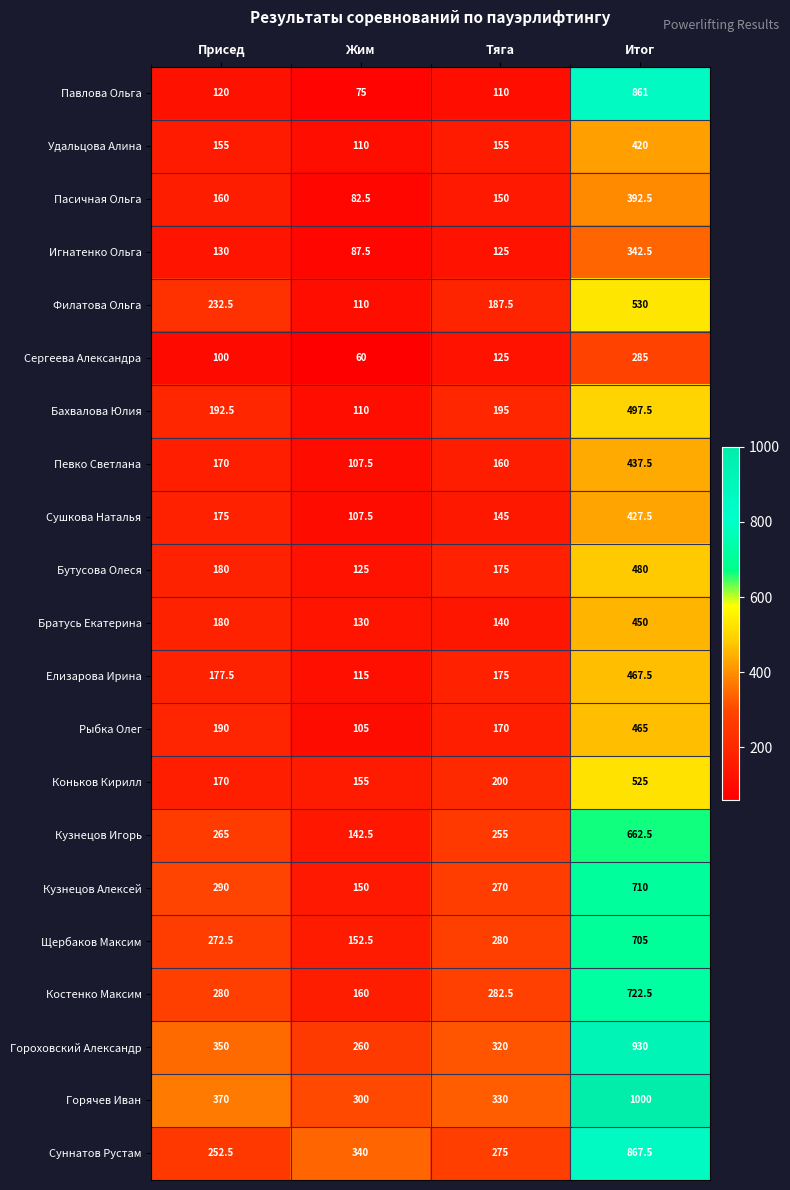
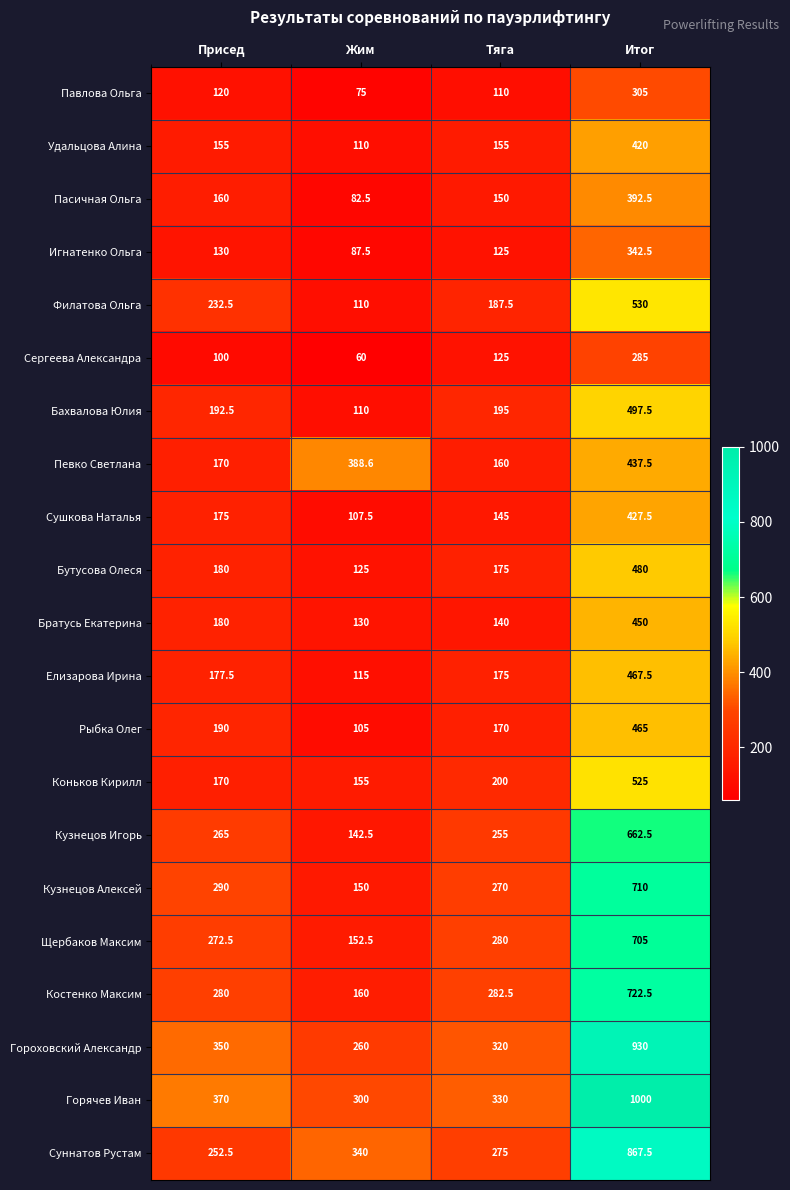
  {
    "Павлова Ольга": {
      "Присед": 120,
      "Жим": 75,
      "Тяга": 110,
-     "Итог": 861
+     "Итог": 305
    },
    "Удальцова Алина": {
      "Присед": 155,
      "Жим": 110,
      "Тяга": 155,
      "Итог": 420
    },
    "Пасичная Ольга": {
      "Присед": 160,
      "Жим": 82.5,
      "Тяга": 150,
      "Итог": 392.5
    },
    "Игнатенко Ольга": {
      "Присед": 130,
      "Жим": 87.5,
      "Тяга": 125,
      "Итог": 342.5
    },
    "Филатова Ольга": {
      "Присед": 232.5,
      "Жим": 110,
      "Тяга": 187.5,
      "Итог": 530
    },
    "Сергеева Александра": {
      "Присед": 100,
      "Жим": 60,
      "Тяга": 125,
      "Итог": 285
    },
    "Бахвалова Юлия": {
      "Присед": 192.5,
      "Жим": 110,
      "Тяга": 195,
      "Итог": 497.5
    },
    "Певко Светлана": {
      "Присед": 170,
-     "Жим": 107.5,
+     "Жим": 388.6,
      "Тяга": 160,
      "Итог": 437.5
    },
    "Сушкова Наталья": {
      "Присед": 175,
      "Жим": 107.5,
      "Тяга": 145,
      "Итог": 427.5
    },
    "Бутусова Олеся": {
      "Присед": 180,
      "Жим": 125,
      "Тяга": 175,
      "Итог": 480
    },
    "Братусь Екатерина": {
      "Присед": 180,
      "Жим": 130,
      "Тяга": 140,
      "Итог": 450
    },
    "Елизарова Ирина": {
      "Присед": 177.5,
      "Жим": 115,
      "Тяга": 175,
      "Итог": 467.5
    },
    "Рыбка Олег": {
      "Присед": 190,
      "Жим": 105,
      "Тяга": 170,
      "Итог": 465
    },
    "Коньков Кирилл": {
      "Присед": 170,
      "Жим": 155,
      "Тяга": 200,
      "Итог": 525
    },
    "Кузнецов Игорь": {
      "Присед": 265,
      "Жим": 142.5,
      "Тяга": 255,
      "Итог": 662.5
    },
    "Кузнецов Алексей": {
      "Присед": 290,
      "Жим": 150,
      "Тяга": 270,
      "Итог": 710
    },
    "Щербаков Максим": {
      "Присед": 272.5,
      "Жим": 152.5,
      "Тяга": 280,
      "Итог": 705
    },
    "Костенко Максим": {
      "Присед": 280,
      "Жим": 160,
      "Тяга": 282.5,
      "Итог": 722.5
    },
    "Гороховский Александр": {
      "Присед": 350,
      "Жим": 260,
      "Тяга": 320,
      "Итог": 930
    },
    "Горячев Иван": {
      "Присед": 370,
      "Жим": 300,
      "Тяга": 330,
      "Итог": 1000
    },
    "Суннатов Рустам": {
      "Присед": 252.5,
      "Жим": 340,
      "Тяга": 275,
      "Итог": 867.5
    }
  }
